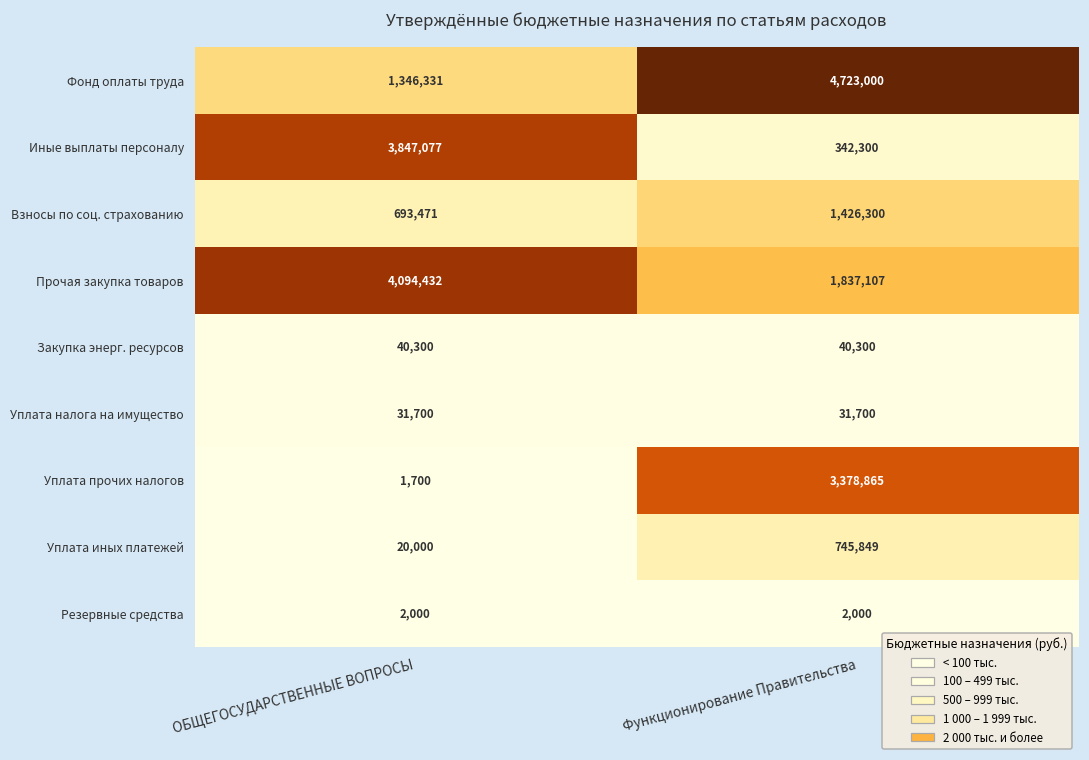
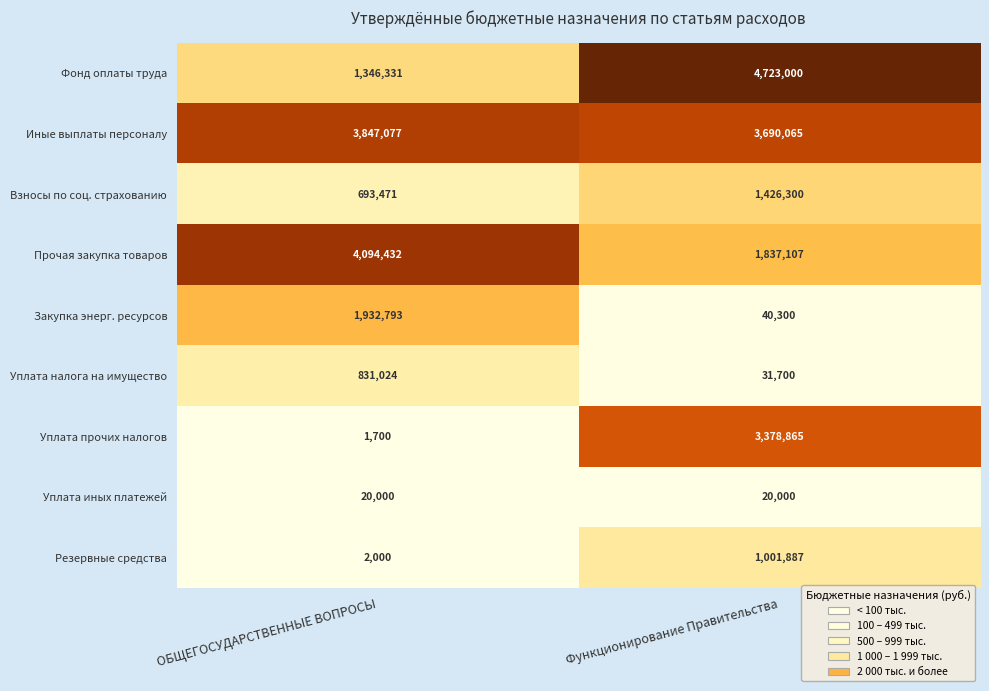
  {
    "Фонд оплаты труда": {
      "ОБЩЕГОСУДАРСТВЕННЫЕ ВОПРОСЫ": "1,346,331",
      "Функционирование Правительства": "4,723,000"
    },
    "Иные выплаты персоналу": {
      "ОБЩЕГОСУДАРСТВЕННЫЕ ВОПРОСЫ": "3,847,077",
-     "Функционирование Правительства": "342,300"
+     "Функционирование Правительства": "3,690,065"
    },
    "Взносы по соц. страхованию": {
      "ОБЩЕГОСУДАРСТВЕННЫЕ ВОПРОСЫ": "693,471",
      "Функционирование Правительства": "1,426,300"
    },
    "Прочая закупка товаров": {
      "ОБЩЕГОСУДАРСТВЕННЫЕ ВОПРОСЫ": "4,094,432",
      "Функционирование Правительства": "1,837,107"
    },
    "Закупка энерг. ресурсов": {
-     "ОБЩЕГОСУДАРСТВЕННЫЕ ВОПРОСЫ": "40,300",
+     "ОБЩЕГОСУДАРСТВЕННЫЕ ВОПРОСЫ": "1,932,793",
      "Функционирование Правительства": "40,300"
    },
    "Уплата налога на имущество": {
-     "ОБЩЕГОСУДАРСТВЕННЫЕ ВОПРОСЫ": "31,700",
+     "ОБЩЕГОСУДАРСТВЕННЫЕ ВОПРОСЫ": "831,024",
      "Функционирование Правительства": "31,700"
    },
    "Уплата прочих налогов": {
      "ОБЩЕГОСУДАРСТВЕННЫЕ ВОПРОСЫ": "1,700",
      "Функционирование Правительства": "3,378,865"
    },
    "Уплата иных платежей": {
      "ОБЩЕГОСУДАРСТВЕННЫЕ ВОПРОСЫ": "20,000",
-     "Функционирование Правительства": "745,849"
+     "Функционирование Правительства": "20,000"
    },
    "Резервные средства": {
      "ОБЩЕГОСУДАРСТВЕННЫЕ ВОПРОСЫ": "2,000",
-     "Функционирование Правительства": "2,000"
+     "Функционирование Правительства": "1,001,887"
    }
  }
